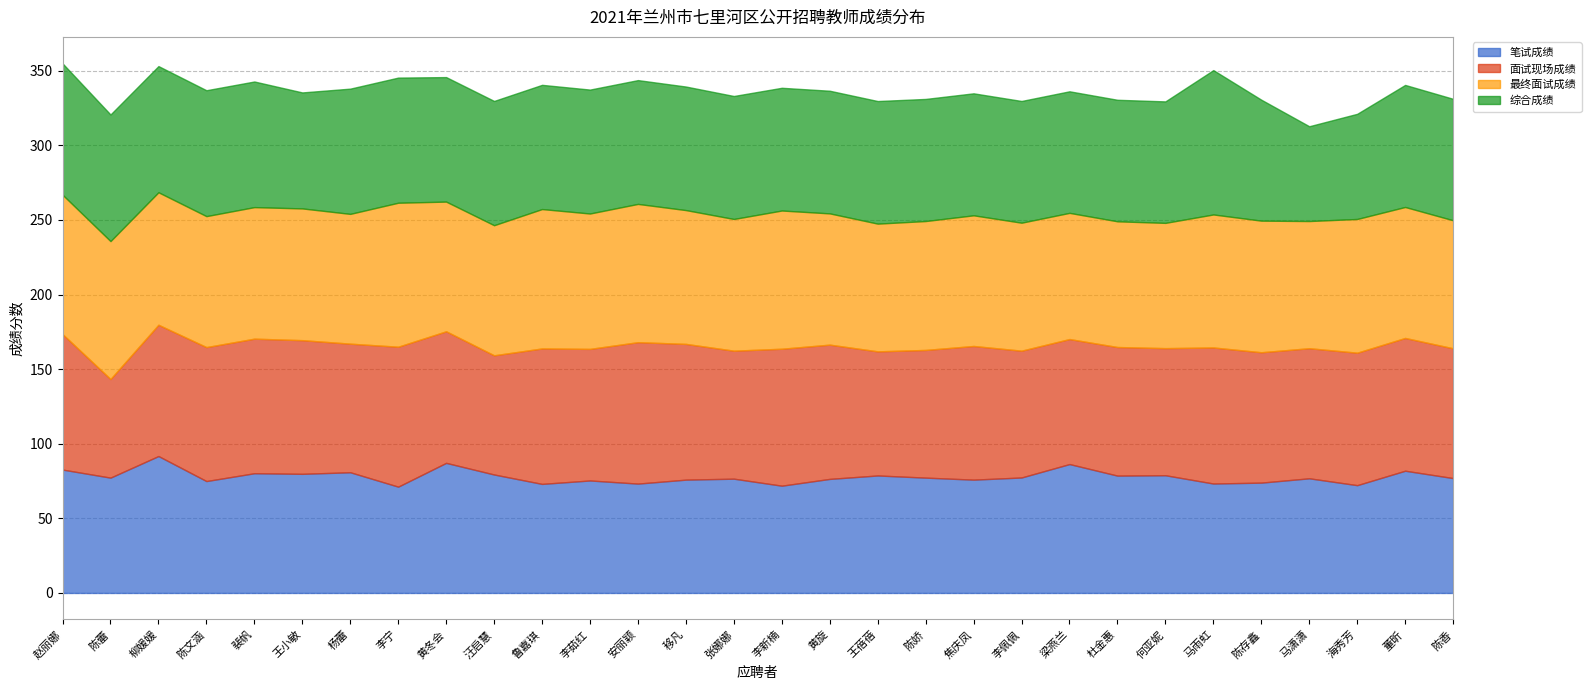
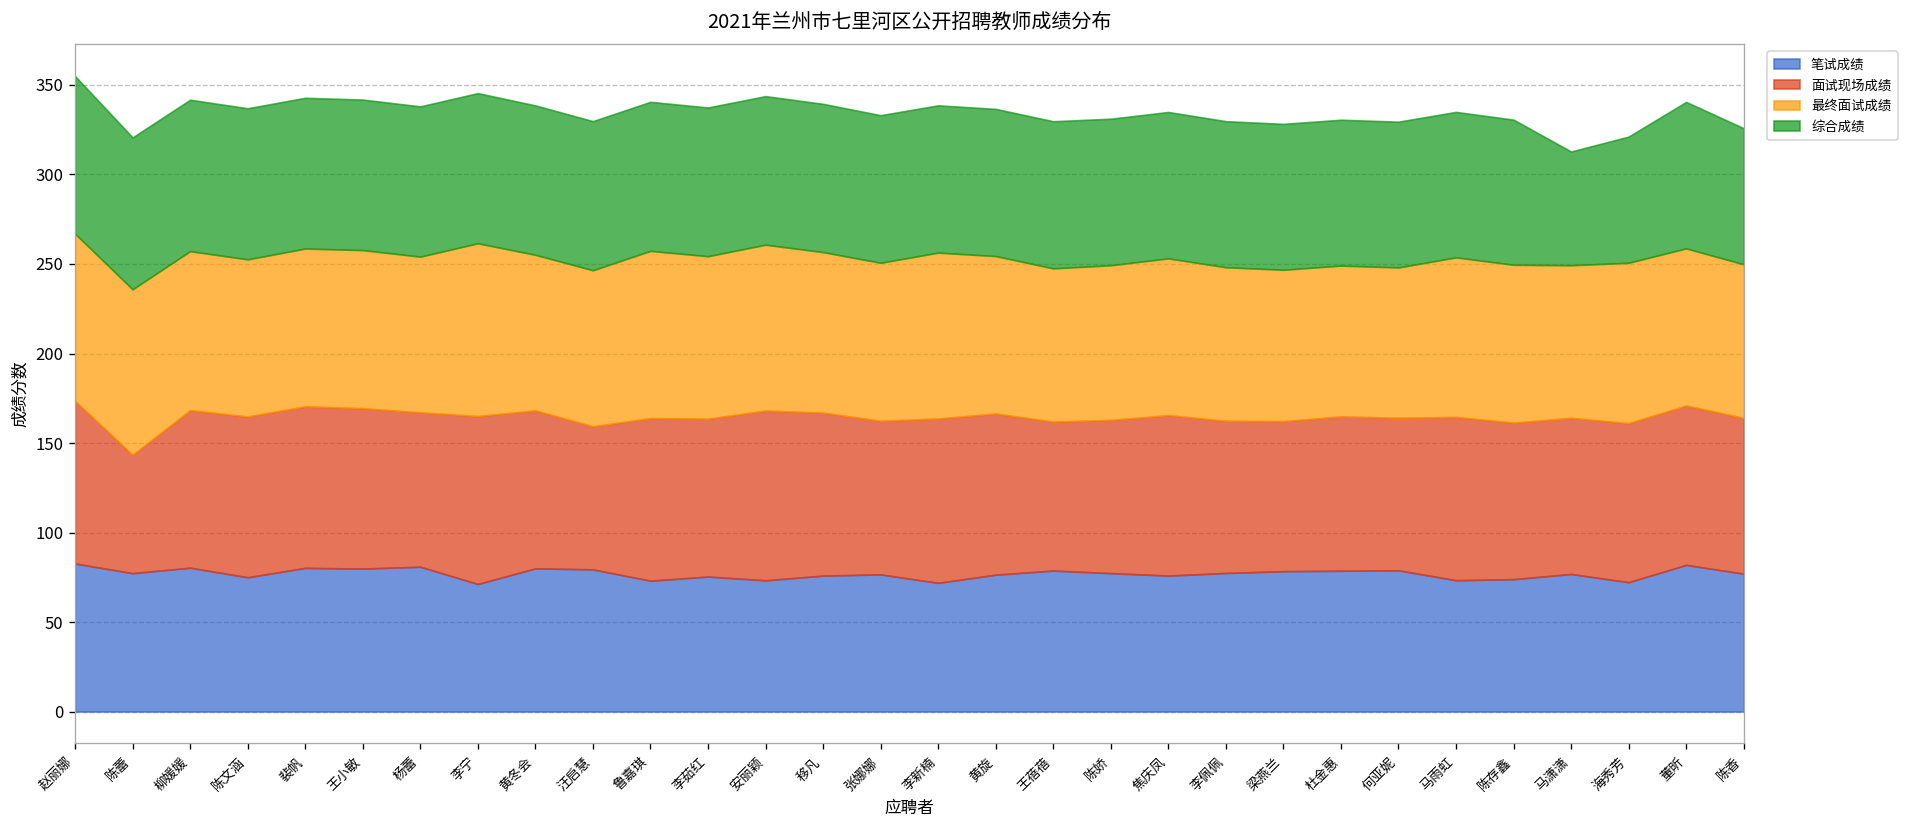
  {
    "笔试成绩": {
      "赵丽娜": 83,
      "陈蕾": 77,
-     "柳媛媛": 92,
+     "柳媛媛": 80,
      "陈文涵": 75,
      "裴帆": 80,
      "王小敏": 80,
      "杨蕾": 81,
      "李宁": 71,
-     "黄冬会": 87,
+     "黄冬会": 80,
      "汪启慧": 79,
      "鲁嘉琪": 73,
      "李茹红": 75,
      "安丽颖": 73,
      "移凡": 76,
      "张娜娜": 77,
      "李新楠": 72,
      "黄旋": 76,
      "王蓓蓓": 79,
      "陈娇": 77,
      "焦庆凤": 76,
      "李佩佩": 77,
-     "梁燕兰": 86,
+     "梁燕兰": 78,
      "杜金惠": 79,
      "何亚妮": 79,
      "马雨虹": 73,
      "陈存鑫": 74,
      "马潇潇": 77,
      "海秀芳": 72,
      "董昕": 82,
      "陈香": 77
    },
    "面试现场成绩": {
      "赵丽娜": 91,
      "陈蕾": 66,
      "柳媛媛": 88,
      "陈文涵": 90,
      "裴帆": 90,
      "王小敏": 90,
      "杨蕾": 86,
      "李宁": 94,
      "黄冬会": 88,
      "汪启慧": 80,
      "鲁嘉琪": 91,
      "李茹红": 88,
      "安丽颖": 95,
      "移凡": 91,
      "张娜娜": 86,
      "李新楠": 92,
      "黄旋": 90,
      "王蓓蓓": 83,
      "陈娇": 86,
      "焦庆凤": 90,
      "李佩佩": 85,
      "梁燕兰": 84,
      "杜金惠": 86,
      "何亚妮": 85,
      "马雨虹": 91,
      "陈存鑫": 87,
      "马潇潇": 87,
      "海秀芳": 89,
      "董昕": 89,
      "陈香": 87
    },
    "最终面试成绩": {
      "赵丽娜": 93,
      "陈蕾": 92,
      "柳媛媛": 89,
      "陈文涵": 88,
      "裴帆": 88,
      "王小敏": 88,
      "杨蕾": 87,
      "李宁": 97,
      "黄冬会": 87,
      "汪启慧": 87,
      "鲁嘉琪": 93,
      "李茹红": 91,
      "安丽颖": 93,
      "移凡": 90,
      "张娜娜": 88,
      "李新楠": 93,
      "黄旋": 88,
      "王蓓蓓": 86,
      "陈娇": 86,
      "焦庆凤": 88,
      "李佩佩": 86,
      "梁燕兰": 85,
      "杜金惠": 84,
      "何亚妮": 84,
      "马雨虹": 89,
      "陈存鑫": 88,
      "马潇潇": 85,
      "海秀芳": 90,
      "董昕": 88,
      "陈香": 86
    },
    "综合成绩": {
      "赵丽娜": 88,
      "陈蕾": 85,
      "柳媛媛": 85,
      "陈文涵": 84,
      "裴帆": 84,
-     "王小敏": 78,
+     "王小敏": 84,
      "杨蕾": 84,
      "李宁": 84,
      "黄冬会": 83,
      "汪启慧": 83,
      "鲁嘉琪": 83,
      "李茹红": 83,
      "安丽颖": 83,
      "移凡": 83,
      "张娜娜": 82,
      "李新楠": 82,
      "黄旋": 82,
      "王蓓蓓": 82,
      "陈娇": 82,
      "焦庆凤": 82,
      "李佩佩": 82,
      "梁燕兰": 81,
      "杜金惠": 81,
      "何亚妮": 81,
-     "马雨虹": 97,
+     "马雨虹": 81,
      "陈存鑫": 81,
      "马潇潇": 64,
      "海秀芳": 70,
      "董昕": 82,
-     "陈香": 81
+     "陈香": 76
    }
  }
